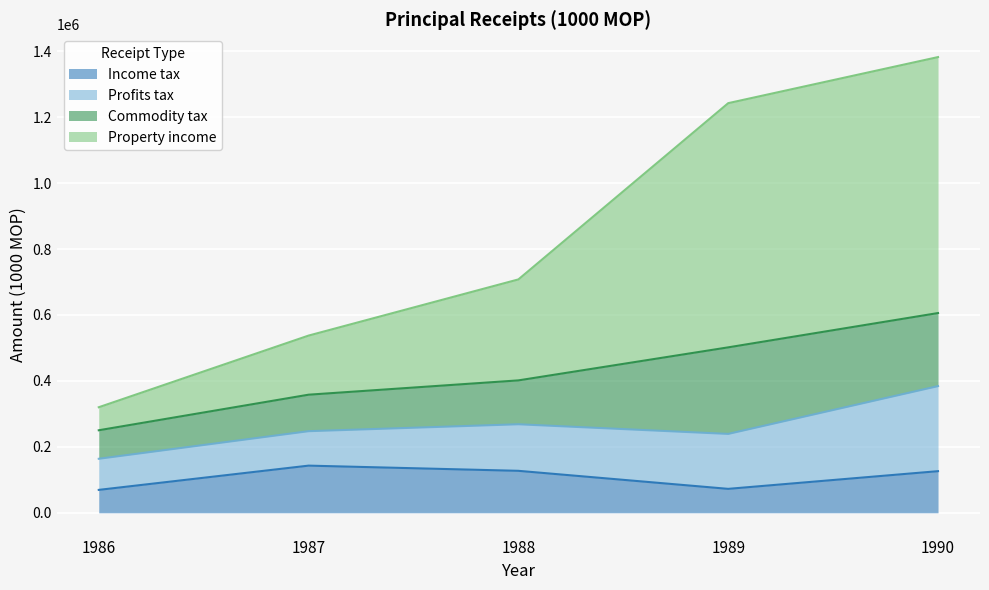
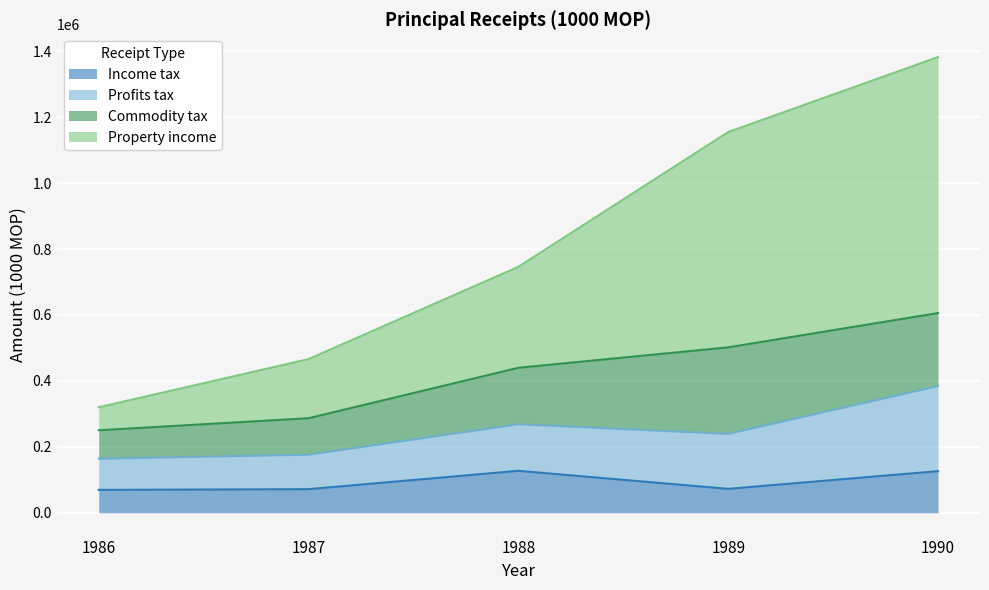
  {
    "Income tax": {
      "1986": 70000,
-     "1987": 140000,
+     "1987": 70000,
      "1988": 130000,
      "1989": 70000,
      "1990": 130000
    },
    "Profits tax": {
      "1986": 90000,
      "1987": 100000,
      "1988": 140000,
      "1989": 170000,
      "1990": 260000
    },
    "Commodity tax": {
      "1986": 90000,
      "1987": 110000,
-     "1988": 130000,
+     "1988": 170000,
      "1989": 260000,
      "1990": 220000
    },
    "Property income": {
      "1986": 70000,
      "1987": 180000,
      "1988": 310000,
-     "1989": 740000,
+     "1989": 650000,
      "1990": 780000
    }
  }
